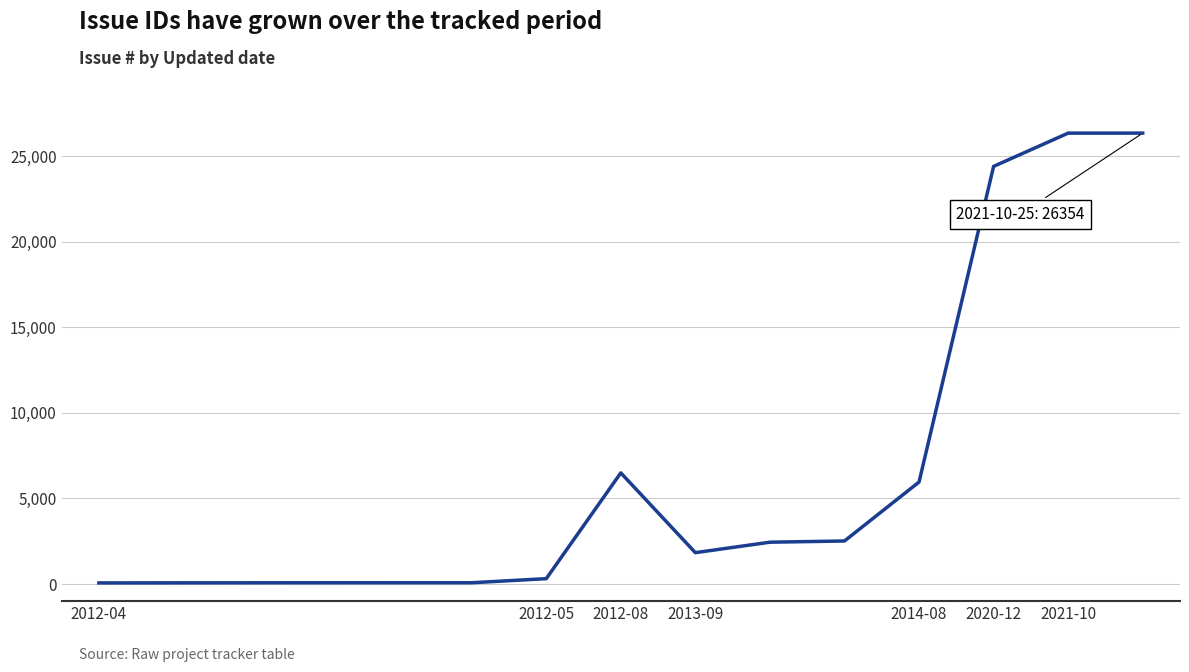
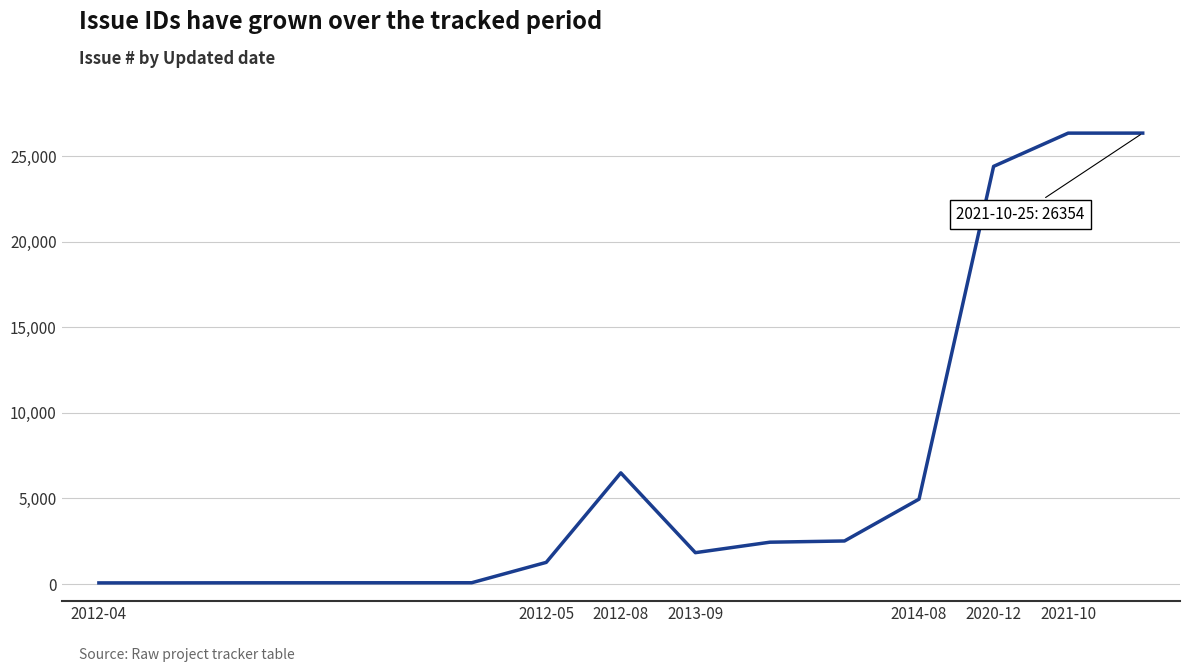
  {
    "2012-04": "100",
-   "2012-05": "300",
+   "2012-05": "1,300",
    "2012-08": "6,500",
    "2013-09": "1,800",
-   "2014-08": "6,000",
+   "2014-08": "5,000",
    "2021-10": "26,400"
  }
